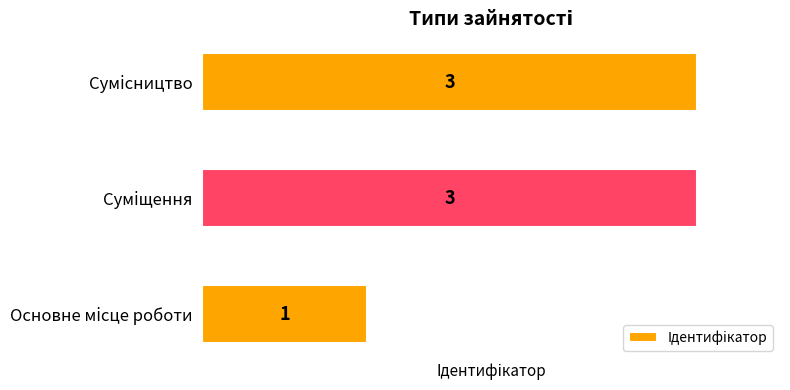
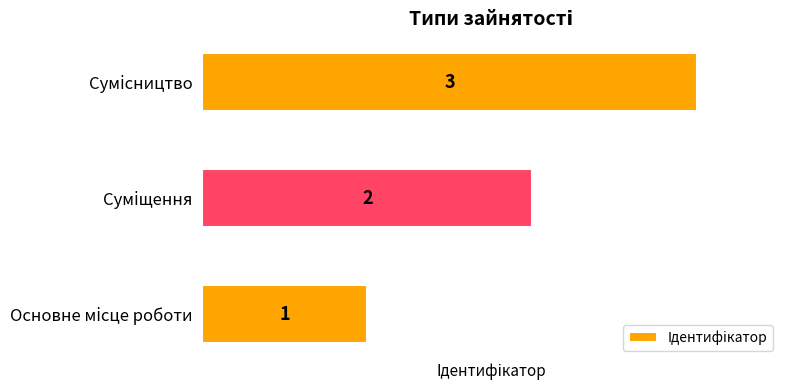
  {
    "Сумісництво": 3,
-   "Суміщення": 3,
+   "Суміщення": 2,
    "Основне місце роботи": 1
  }
